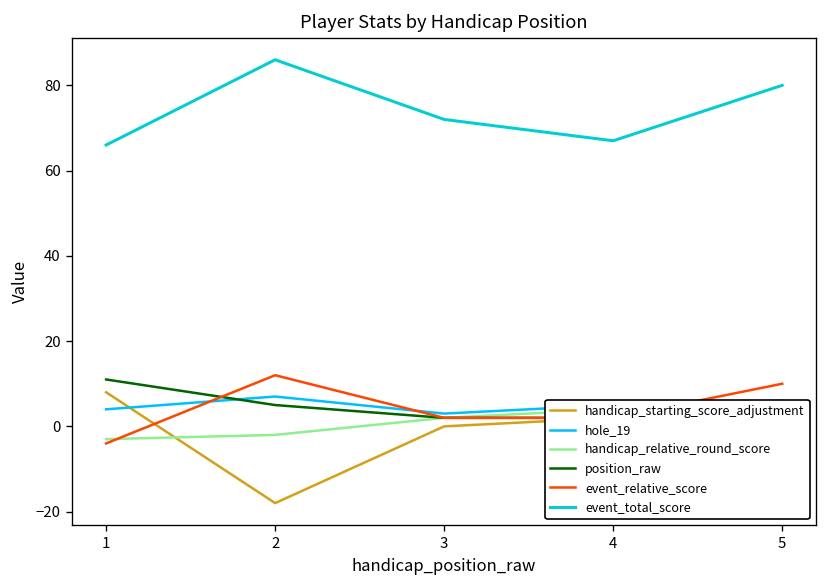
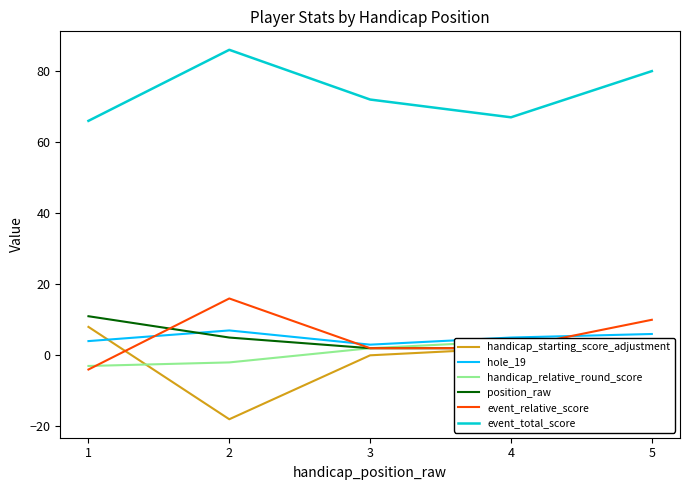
  {
    "handicap_starting_score_adjustment": {
      "1": 8,
      "2": -18,
      "3": 0
    },
    "handicap_relative_round_score": {
      "1": -3,
      "2": -2
    },
    "position_raw": {
      "1": 11,
      "2": 5
    },
    "event_relative_score": {
      "1": -4,
-     "2": 12,
+     "2": 16,
      "5": 10
    }
  }
